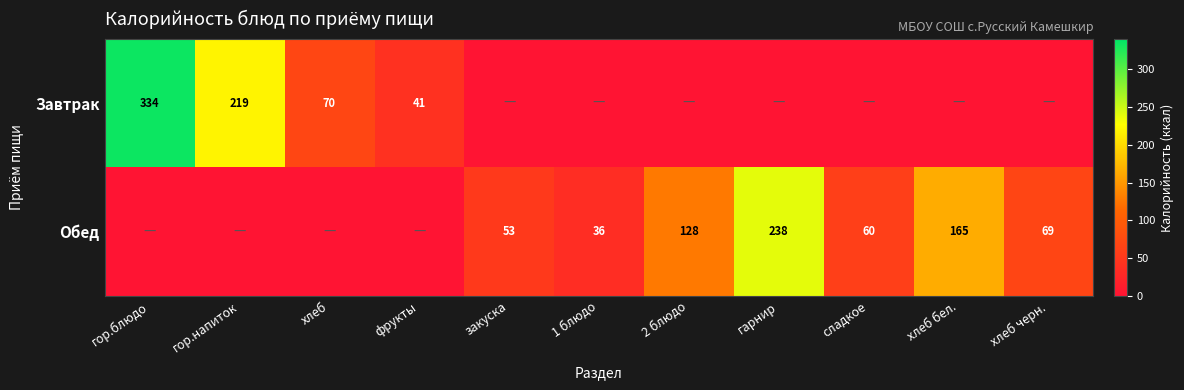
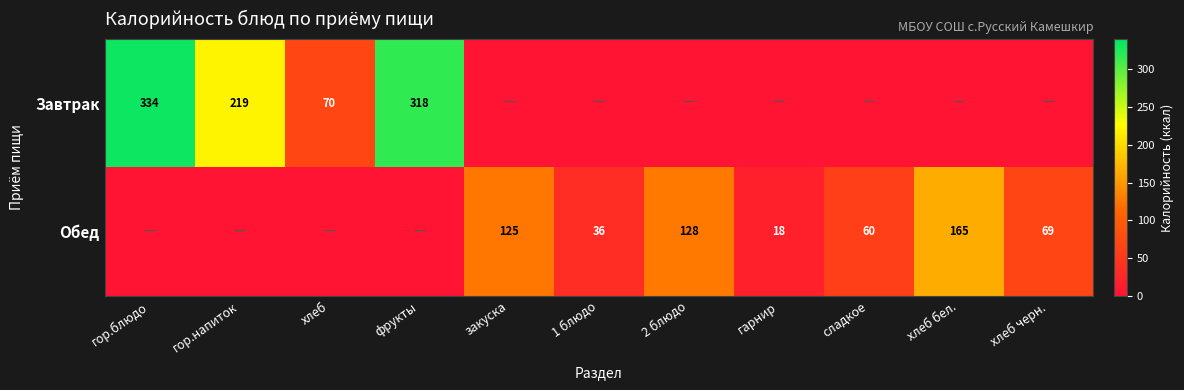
  {
    "Завтрак": {
      "гор.блюдо": 334,
      "гор.напиток": 219,
      "хлеб": 70,
-     "фрукты": 41
+     "фрукты": 318
    },
    "Обед": {
-     "закуска": 53,
+     "закуска": 125,
      "1 блюдо": 36,
      "2 блюдо": 128,
-     "гарнир": 238,
+     "гарнир": 18,
      "сладкое": 60,
      "хлеб бел.": 165,
      "хлеб черн.": 69
    }
  }
